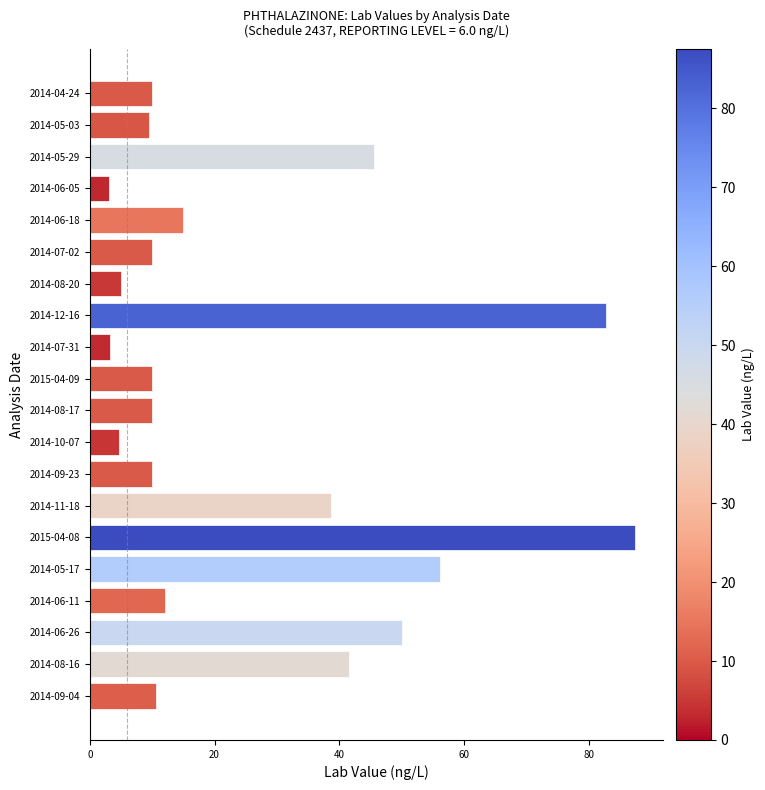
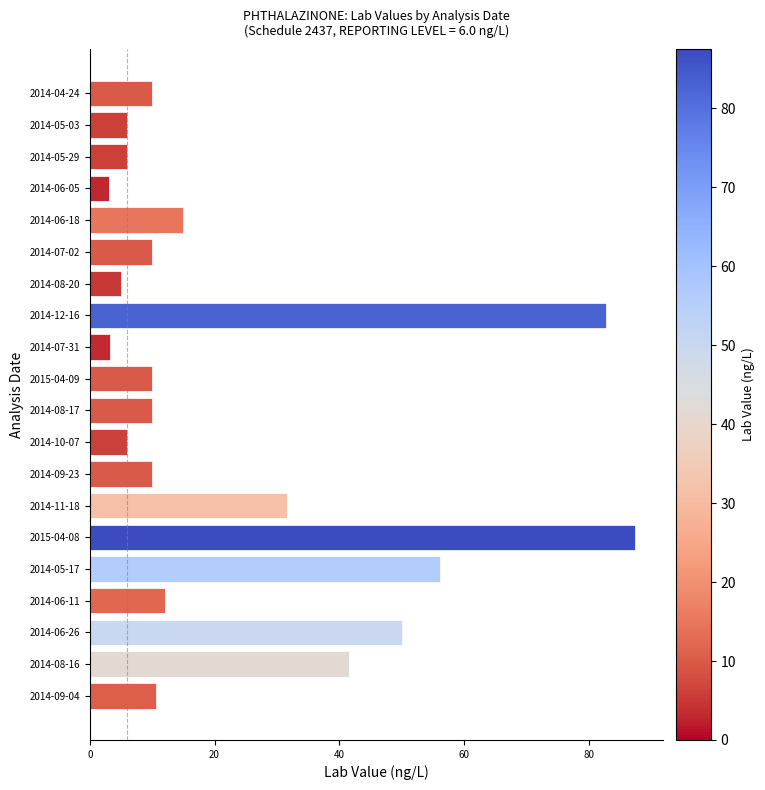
  {
    "2014-04-24": 10,
-   "2014-05-03": 10,
-   "2014-05-29": 46,
+   "2014-05-03": 6,
+   "2014-05-29": 6,
    "2014-06-05": 3,
    "2014-06-18": 15,
    "2014-07-02": 10,
    "2014-08-20": 5,
    "2014-12-16": 83,
    "2014-07-31": 3,
    "2015-04-09": 10,
    "2014-08-17": 10,
-   "2014-10-07": 5,
+   "2014-10-07": 6,
    "2014-09-23": 10,
-   "2014-11-18": 39,
+   "2014-11-18": 32,
    "2015-04-08": 88,
    "2014-05-17": 56,
    "2014-06-11": 12,
    "2014-06-26": 50,
    "2014-08-16": 42,
    "2014-09-04": 11
  }
